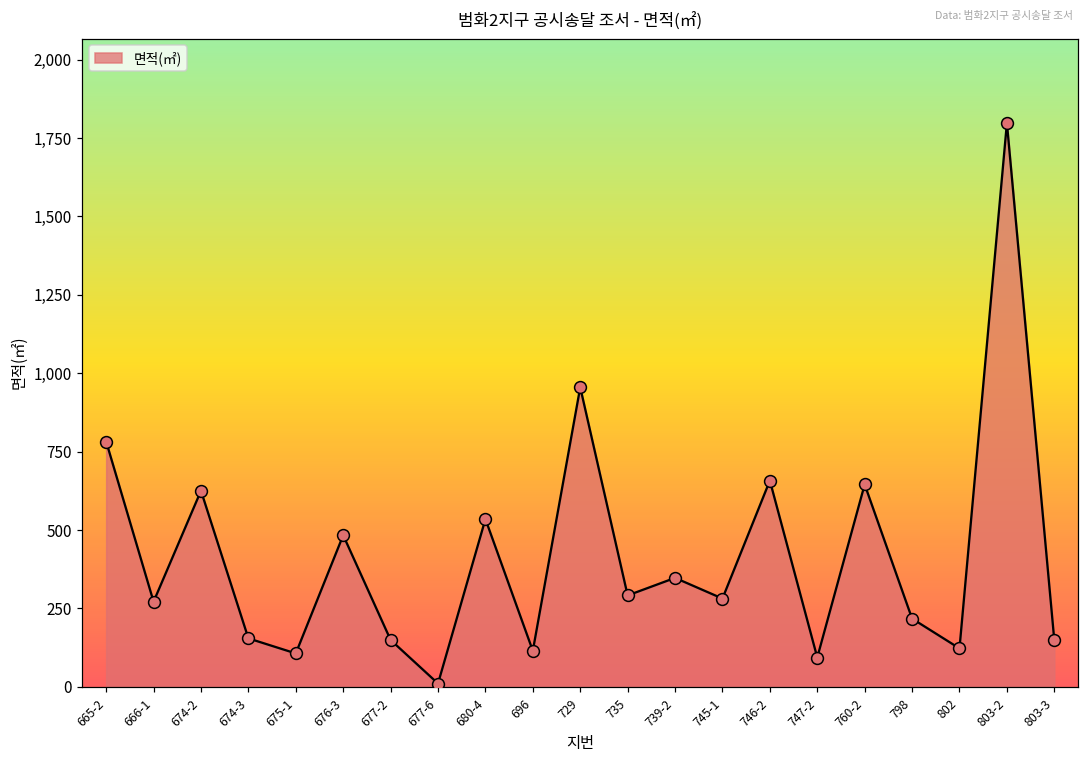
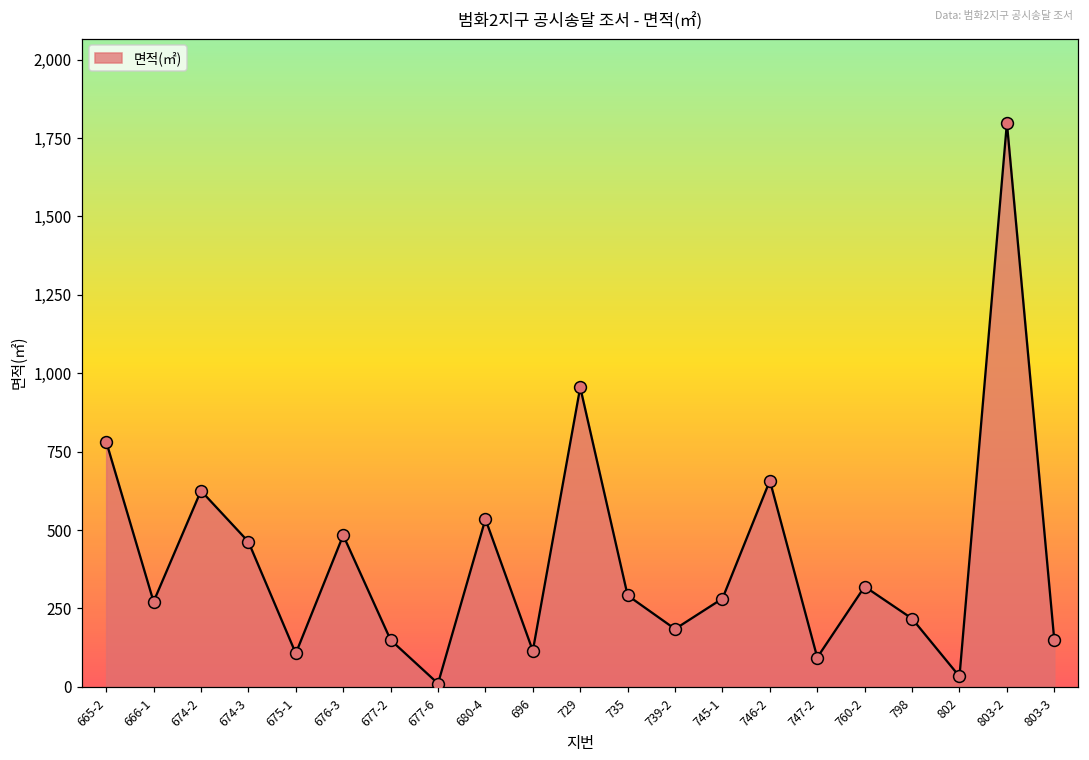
  {
    "665-2": "780",
    "666-1": "270",
    "674-2": "630",
-   "674-3": "150",
+   "674-3": "460",
    "675-1": "110",
    "676-3": "480",
    "677-2": "150",
    "677-6": "10",
    "680-4": "530",
    "696": "110",
    "729": "960",
    "735": "290",
-   "739-2": "350",
+   "739-2": "180",
    "745-1": "280",
    "746-2": "660",
    "747-2": "90",
-   "760-2": "650",
+   "760-2": "320",
    "798": "220",
-   "802": "120",
+   "802": "30",
    "803-2": "1,800",
    "803-3": "150"
  }
